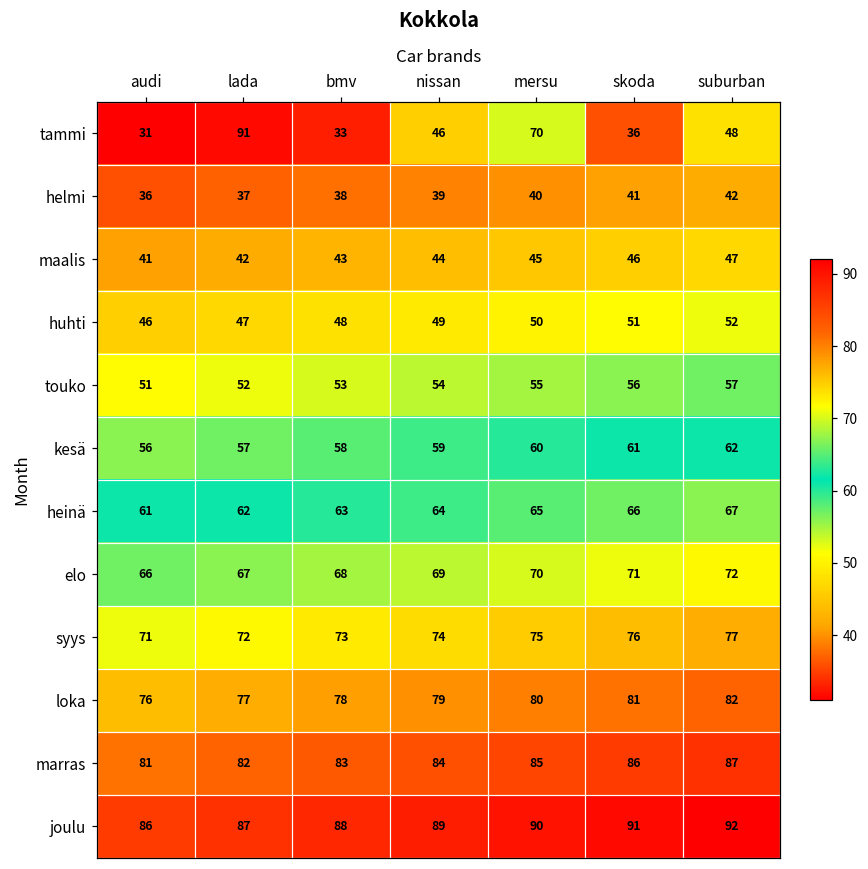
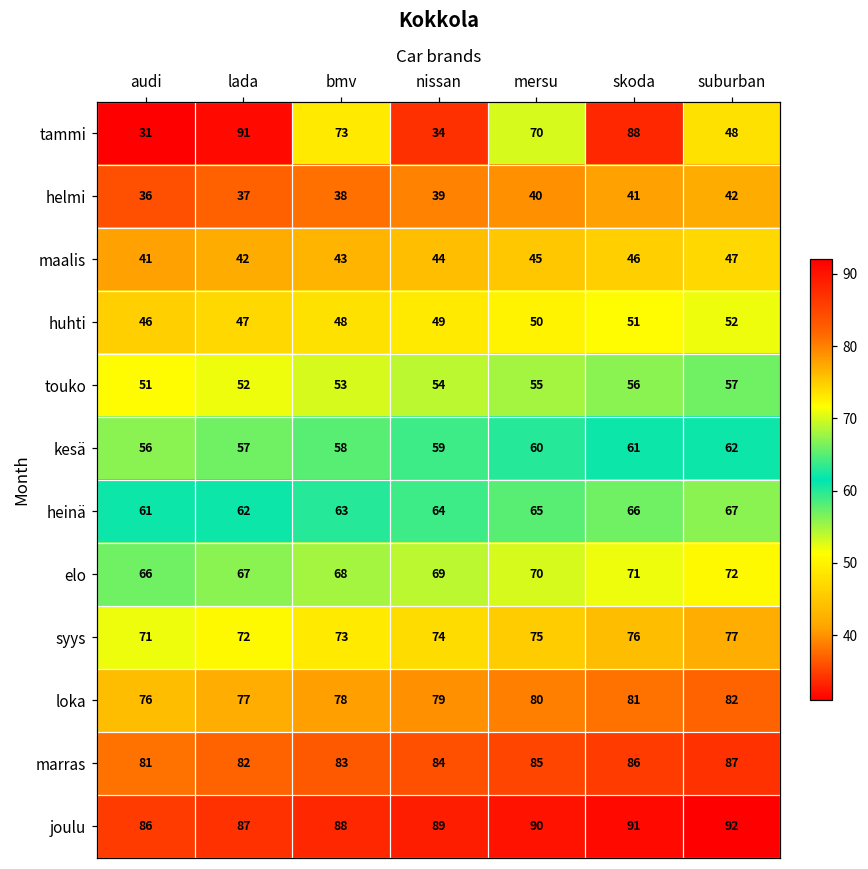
  {
    "tammi": {
      "audi": 31,
      "lada": 91,
-     "bmv": 33,
-     "nissan": 46,
+     "bmv": 73,
+     "nissan": 34,
      "mersu": 70,
-     "skoda": 36,
+     "skoda": 88,
      "suburban": 48
    },
    "helmi": {
      "audi": 36,
      "lada": 37,
      "bmv": 38,
      "nissan": 39,
      "mersu": 40,
      "skoda": 41,
      "suburban": 42
    },
    "maalis": {
      "audi": 41,
      "lada": 42,
      "bmv": 43,
      "nissan": 44,
      "mersu": 45,
      "skoda": 46,
      "suburban": 47
    },
    "huhti": {
      "audi": 46,
      "lada": 47,
      "bmv": 48,
      "nissan": 49,
      "mersu": 50,
      "skoda": 51,
      "suburban": 52
    },
    "touko": {
      "audi": 51,
      "lada": 52,
      "bmv": 53,
      "nissan": 54,
      "mersu": 55,
      "skoda": 56,
      "suburban": 57
    },
    "kesä": {
      "audi": 56,
      "lada": 57,
      "bmv": 58,
      "nissan": 59,
      "mersu": 60,
      "skoda": 61,
      "suburban": 62
    },
    "heinä": {
      "audi": 61,
      "lada": 62,
      "bmv": 63,
      "nissan": 64,
      "mersu": 65,
      "skoda": 66,
      "suburban": 67
    },
    "elo": {
      "audi": 66,
      "lada": 67,
      "bmv": 68,
      "nissan": 69,
      "mersu": 70,
      "skoda": 71,
      "suburban": 72
    },
    "syys": {
      "audi": 71,
      "lada": 72,
      "bmv": 73,
      "nissan": 74,
      "mersu": 75,
      "skoda": 76,
      "suburban": 77
    },
    "loka": {
      "audi": 76,
      "lada": 77,
      "bmv": 78,
      "nissan": 79,
      "mersu": 80,
      "skoda": 81,
      "suburban": 82
    },
    "marras": {
      "audi": 81,
      "lada": 82,
      "bmv": 83,
      "nissan": 84,
      "mersu": 85,
      "skoda": 86,
      "suburban": 87
    },
    "joulu": {
      "audi": 86,
      "lada": 87,
      "bmv": 88,
      "nissan": 89,
      "mersu": 90,
      "skoda": 91,
      "suburban": 92
    }
  }
